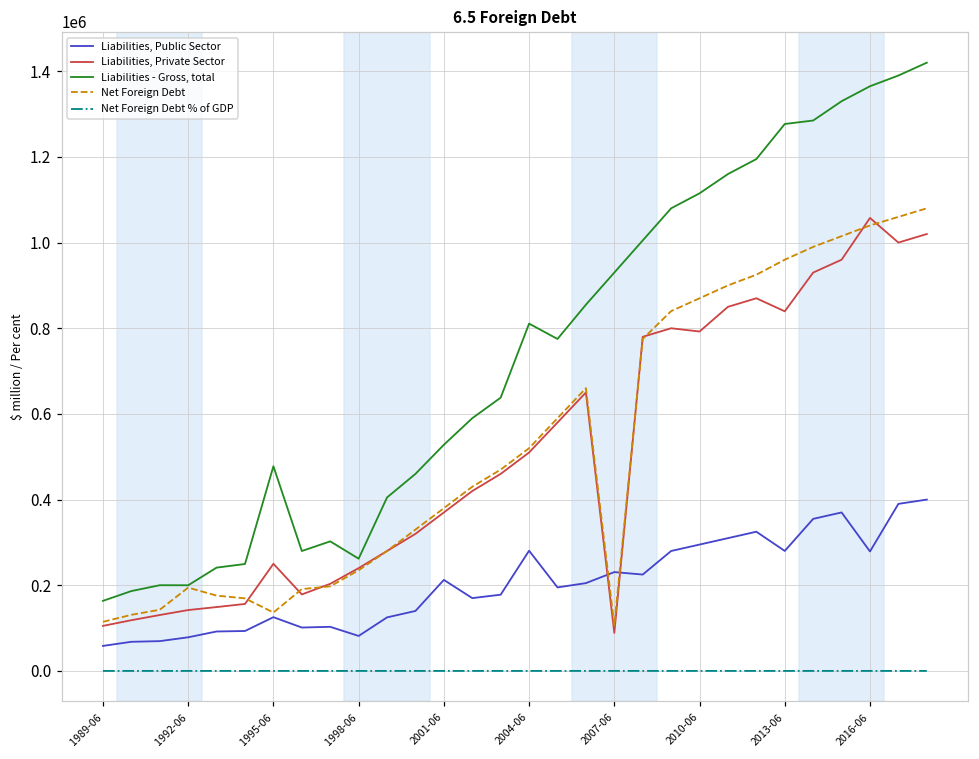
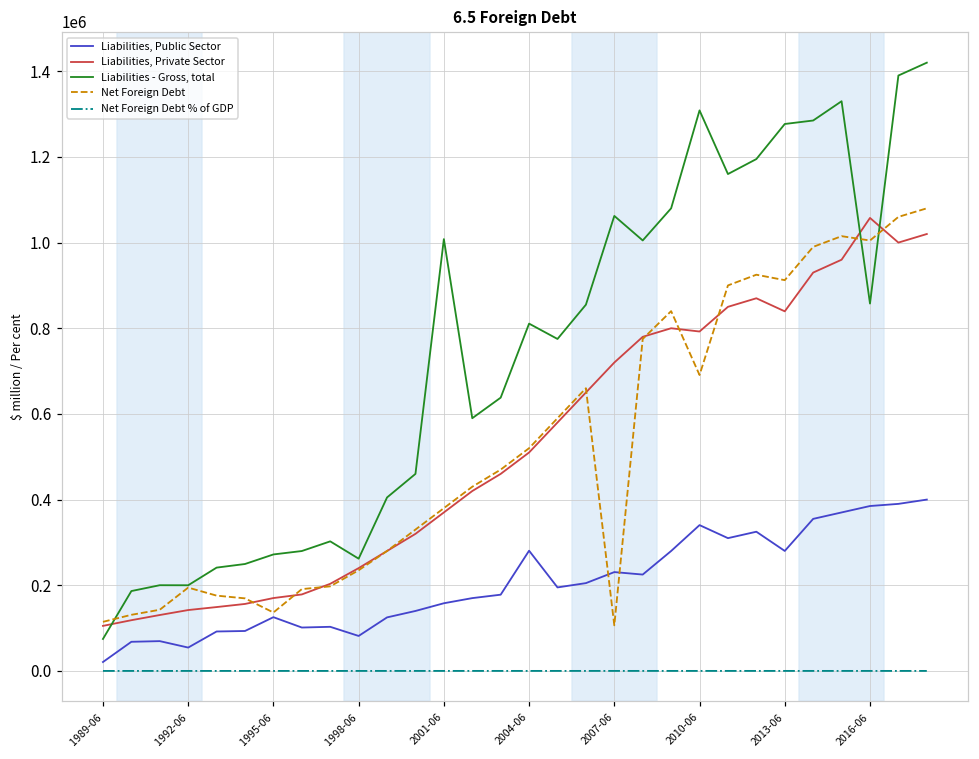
  {
    "Liabilities, Public Sector": {
-     "1989-06": 60000,
-     "1992-06": 80000,
+     "1989-06": 20000,
+     "1992-06": 50000,
      "1995-06": 130000,
      "1998-06": 80000,
-     "2001-06": 210000,
+     "2001-06": 160000,
      "2004-06": 280000,
      "2007-06": 230000,
-     "2010-06": 300000,
+     "2010-06": 340000,
      "2013-06": 280000,
-     "2016-06": 280000
+     "2016-06": 390000
    },
    "Liabilities, Private Sector": {
      "1989-06": 110000,
      "1992-06": 140000,
-     "1995-06": 250000,
+     "1995-06": 170000,
      "2001-06": 370000,
      "2004-06": 510000,
-     "2007-06": 90000,
+     "2007-06": 720000,
      "2010-06": 790000,
      "2013-06": 840000,
      "2016-06": 1060000
    },
    "Liabilities - Gross, total": {
-     "1989-06": 160000,
-     "1995-06": 480000,
+     "1989-06": 70000,
+     "1995-06": 270000,
      "1998-06": 260000,
-     "2001-06": 530000,
+     "2001-06": 1010000,
      "2004-06": 810000,
-     "2007-06": 930000,
-     "2010-06": 1120000,
+     "2007-06": 1060000,
+     "2010-06": 1310000,
      "2013-06": 1280000,
-     "2016-06": 1370000
+     "2016-06": 860000
    },
    "Net Foreign Debt": {
      "1989-06": 110000,
      "1995-06": 140000,
      "2001-06": 380000,
      "2004-06": 520000,
      "2007-06": 110000,
-     "2010-06": 870000,
-     "2013-06": 960000,
-     "2016-06": 1040000
+     "2010-06": 690000,
+     "2013-06": 910000,
+     "2016-06": 1000000
    },
    "Net Foreign Debt % of GDP": {
      "1989-06": 0,
      "1992-06": 0,
      "1995-06": 0,
      "1998-06": 0,
      "2001-06": 0,
      "2004-06": 0,
      "2007-06": 0,
      "2010-06": 0,
      "2013-06": 0,
      "2016-06": 0
    }
  }
